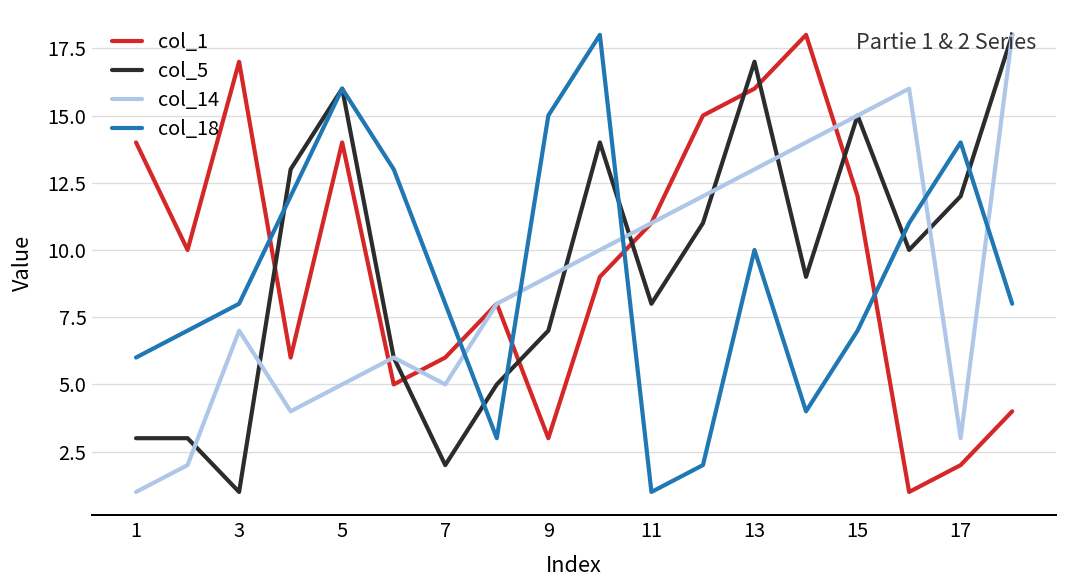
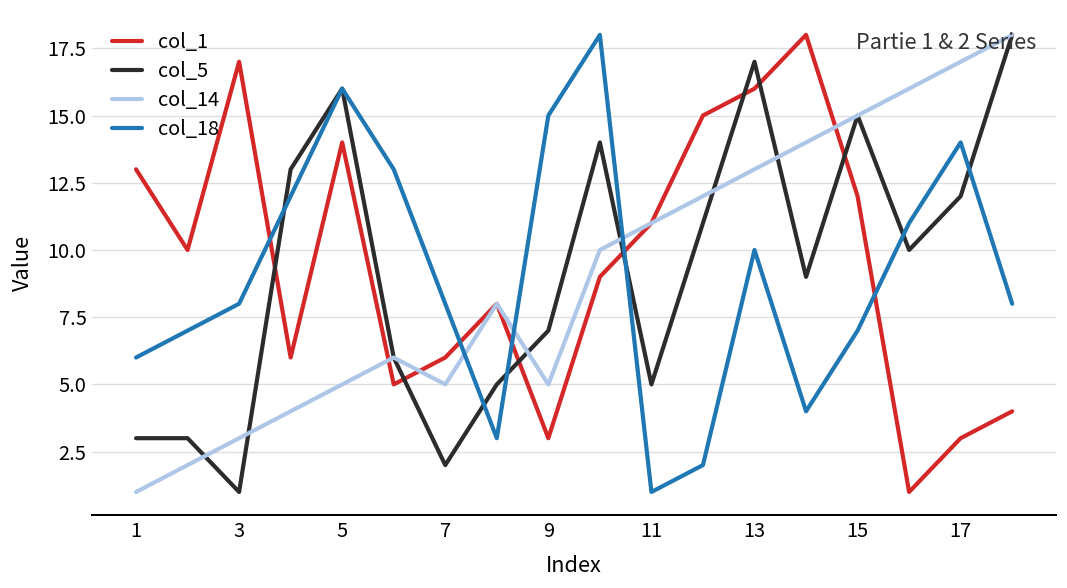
  {
    "col_1": {
-     "1": 14,
+     "1": 13,
      "3": 17,
      "5": 14,
      "7": 6,
      "9": 3,
      "13": 16,
      "15": 12,
-     "17": 2
+     "17": 3
    },
    "col_5": {
      "1": 3,
      "3": 1,
      "7": 2,
      "9": 7,
-     "11": 8,
+     "11": 5,
      "13": 17,
      "17": 12
    },
    "col_14": {
      "1": 1,
-     "3": 7,
+     "3": 3,
      "5": 5,
      "7": 5,
-     "9": 9,
+     "9": 5,
      "13": 13,
-     "17": 3
+     "17": 17
    },
    "col_18": {
      "1": 6,
      "3": 8,
      "7": 8,
      "9": 15,
      "11": 1,
      "13": 10,
      "15": 7,
      "17": 14
    }
  }
